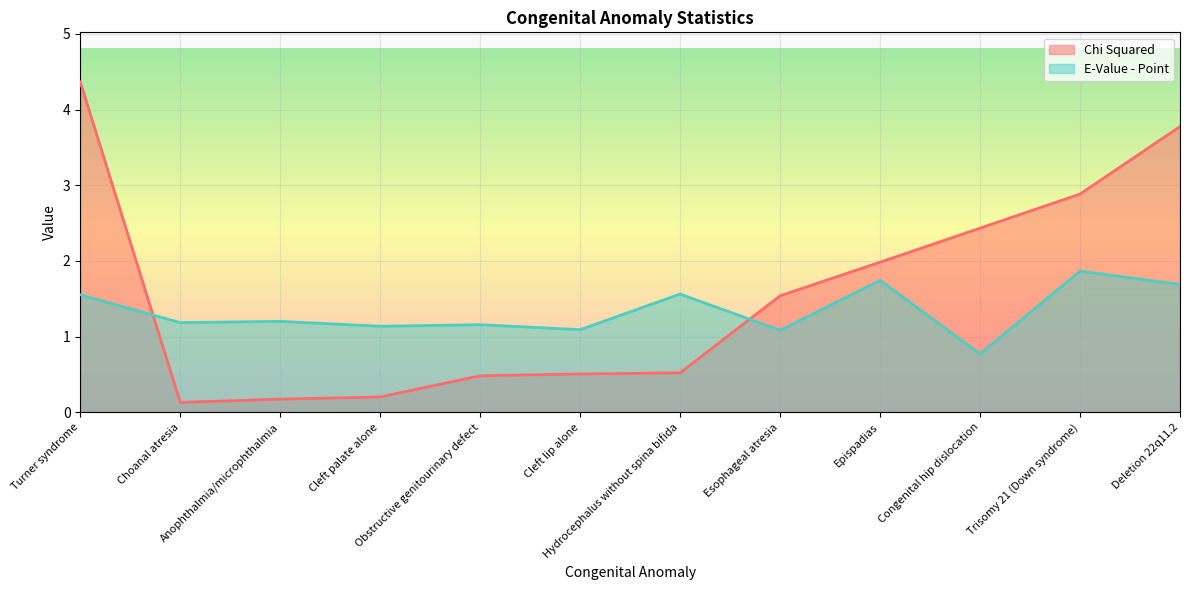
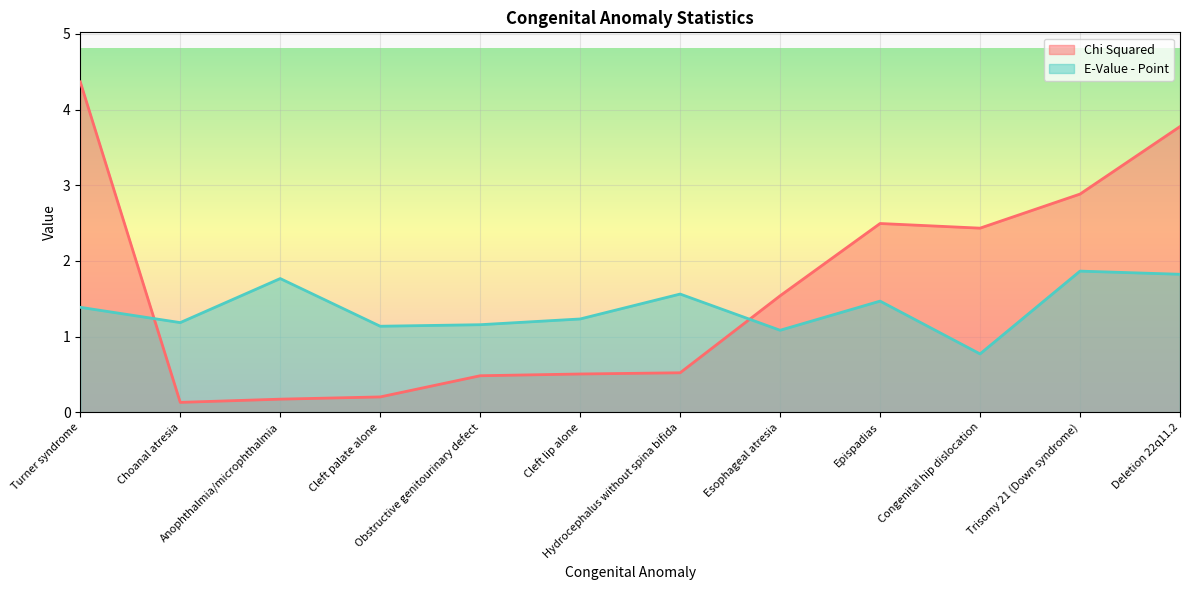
  {
    "Chi Squared": {
      "Turner syndrome": 4.4,
      "Choanal atresia": 0.1,
      "Anophthalmia/microphthalmia": 0.2,
      "Cleft palate alone": 0.2,
      "Obstructive genitourinary defect": 0.5,
      "Cleft lip alone": 0.5,
      "Hydrocephalus without spina bifida": 0.5,
      "Esophageal atresia": 1.5,
-     "Epispadias": 2.0,
+     "Epispadias": 2.5,
      "Congenital hip dislocation": 2.4,
      "Trisomy 21 (Down syndrome)": 2.9,
      "Deletion 22q11.2": 3.8
    },
    "E-Value - Point": {
-     "Turner syndrome": 1.6,
+     "Turner syndrome": 1.4,
      "Choanal atresia": 1.2,
-     "Anophthalmia/microphthalmia": 1.2,
+     "Anophthalmia/microphthalmia": 1.8,
      "Cleft palate alone": 1.1,
      "Obstructive genitourinary defect": 1.2,
-     "Cleft lip alone": 1.1,
+     "Cleft lip alone": 1.2,
      "Hydrocephalus without spina bifida": 1.6,
      "Esophageal atresia": 1.1,
-     "Epispadias": 1.7,
+     "Epispadias": 1.5,
      "Congenital hip dislocation": 0.8,
      "Trisomy 21 (Down syndrome)": 1.9,
-     "Deletion 22q11.2": 1.7
+     "Deletion 22q11.2": 1.8
    }
  }
